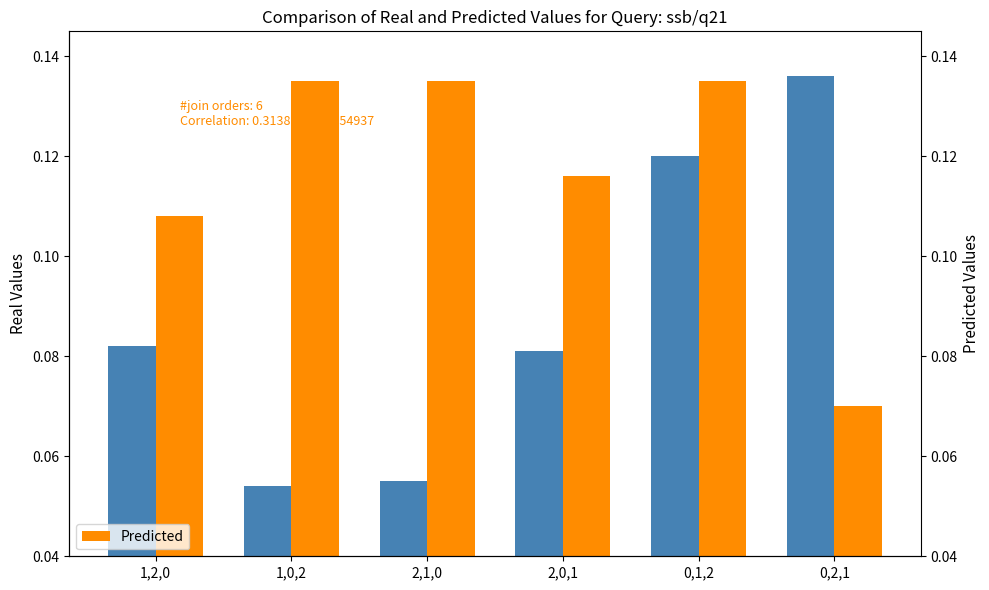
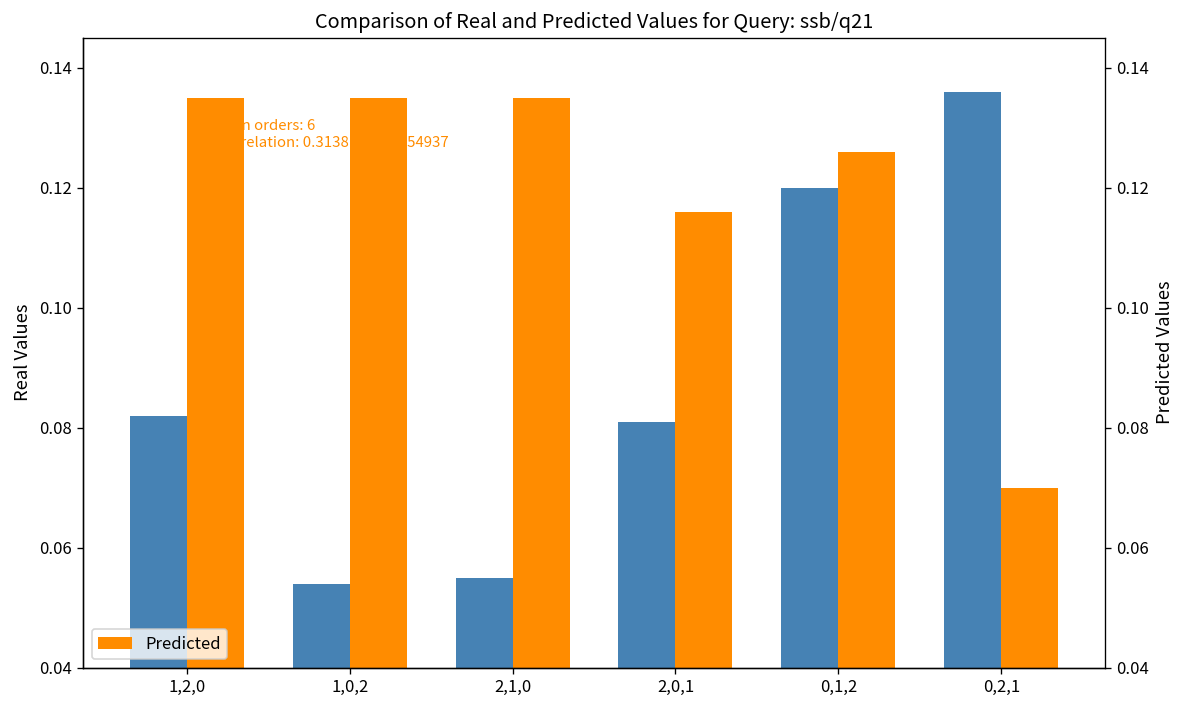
  {
    "Predicted": {
-     "1,2,0": 0.108,
+     "1,2,0": 0.135,
      "2,1,0": 0.135,
      "2,0,1": 0.116,
-     "0,1,2": 0.135,
+     "0,1,2": 0.126,
      "0,2,1": 0.070
    }
  }
